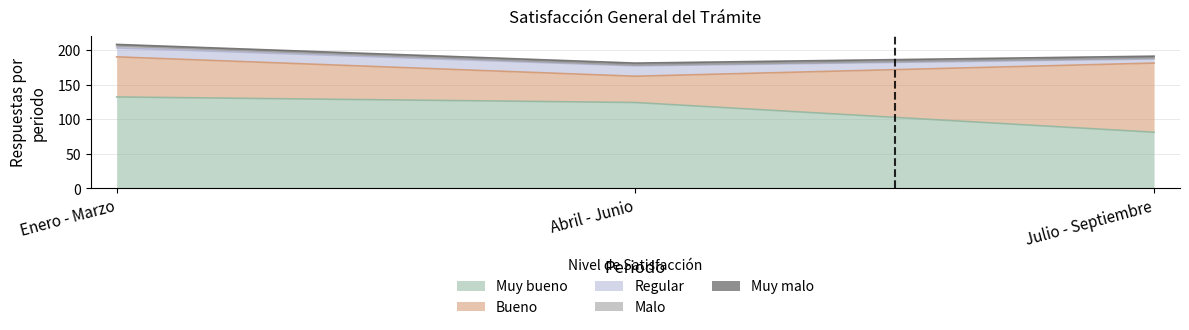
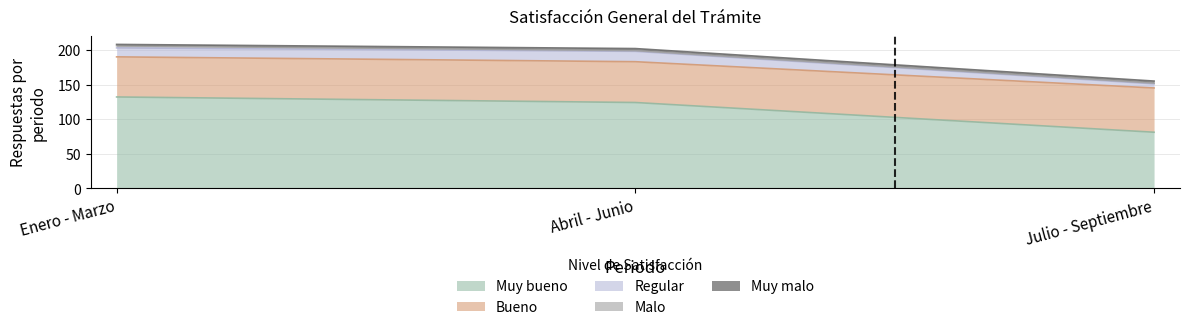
  {
    "Bueno": {
      "Enero - Marzo": 60,
-     "Abril - Junio": 40,
-     "Julio - Septiembre": 100
+     "Abril - Junio": 60,
+     "Julio - Septiembre": 60
    }
  }
